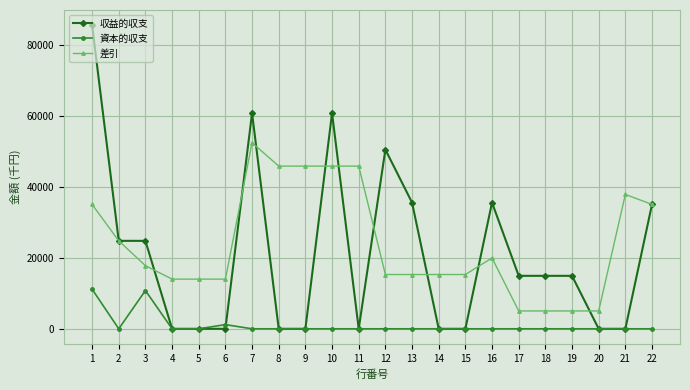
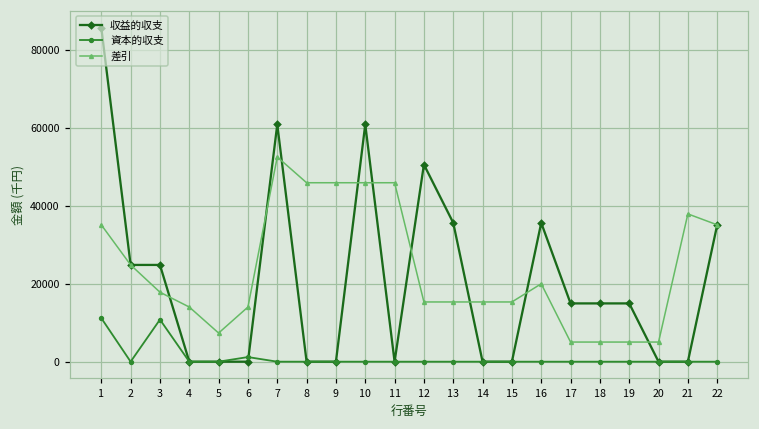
  {
    "差引": {
      "1": 35000,
      "3": 18000,
      "4": 14000,
-     "5": 14000,
+     "5": 7000,
      "6": 14000,
      "7": 53000,
      "8": 46000,
      "9": 46000,
      "10": 46000,
      "11": 46000,
      "12": 15000,
      "13": 15000,
      "14": 15000,
      "15": 15000,
      "16": 20000,
      "17": 5000,
      "18": 5000,
      "19": 5000,
      "20": 5000,
      "21": 38000
    }
  }
